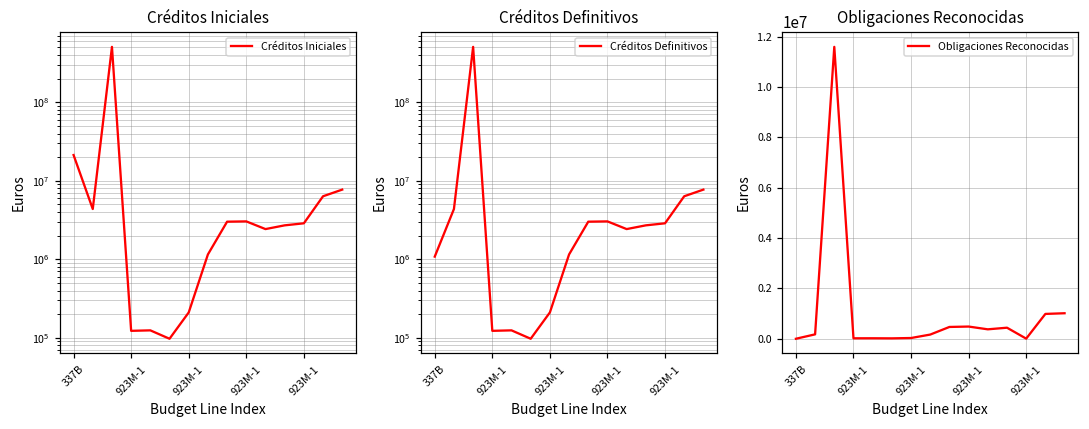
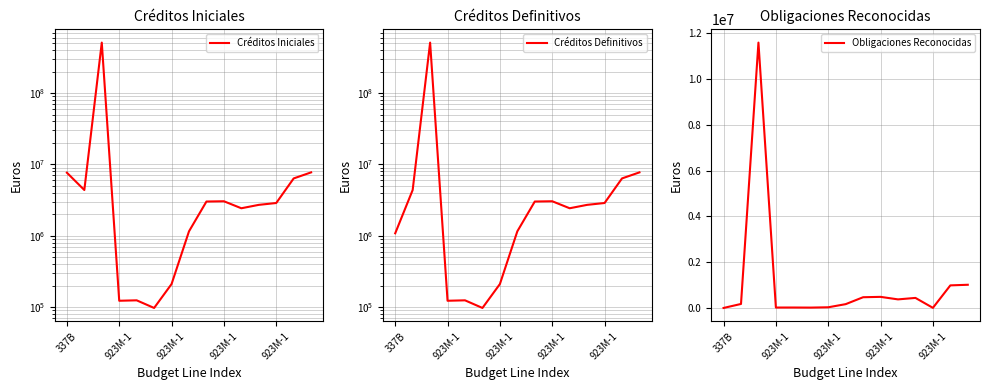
  {
    "Créditos Iniciales": {
-     "337B": 21000000
+     "337B": 8000000
    },
    "Créditos Definitivos": {
      "337B": 1100000
    },
    "Obligaciones Reconocidas": {
      "337B": 0
    }
  }
